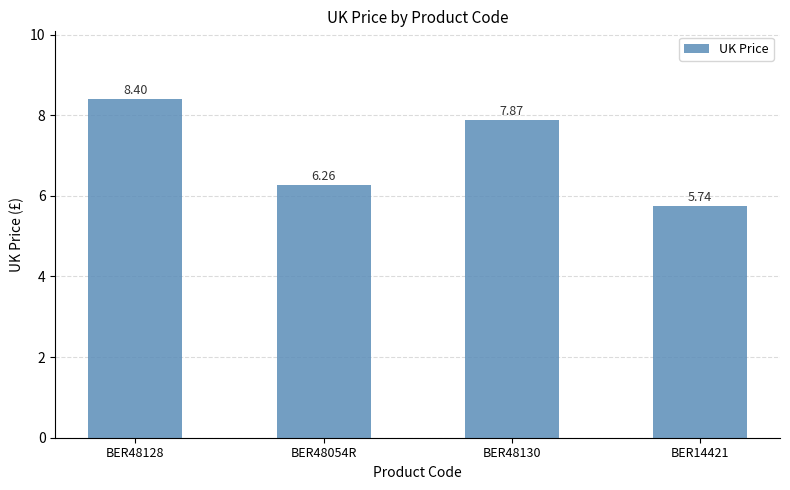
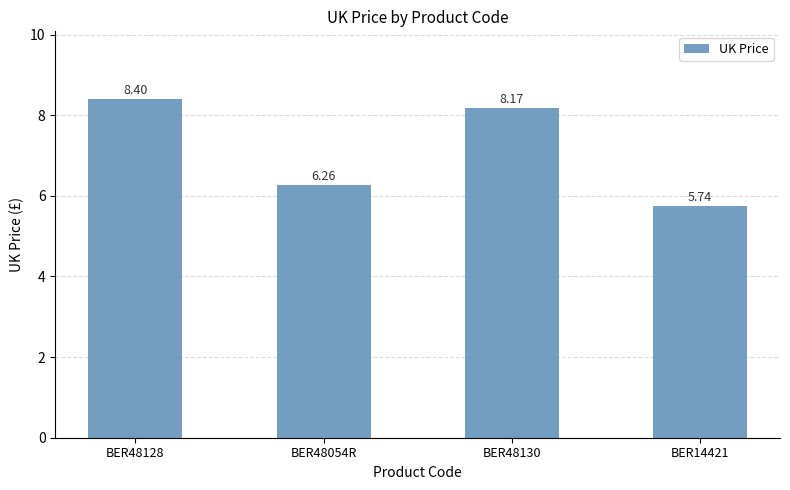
  {
    "BER48128": 8.40,
    "BER48054R": 6.26,
-   "BER48130": 7.87,
+   "BER48130": 8.17,
    "BER14421": 5.74
  }
